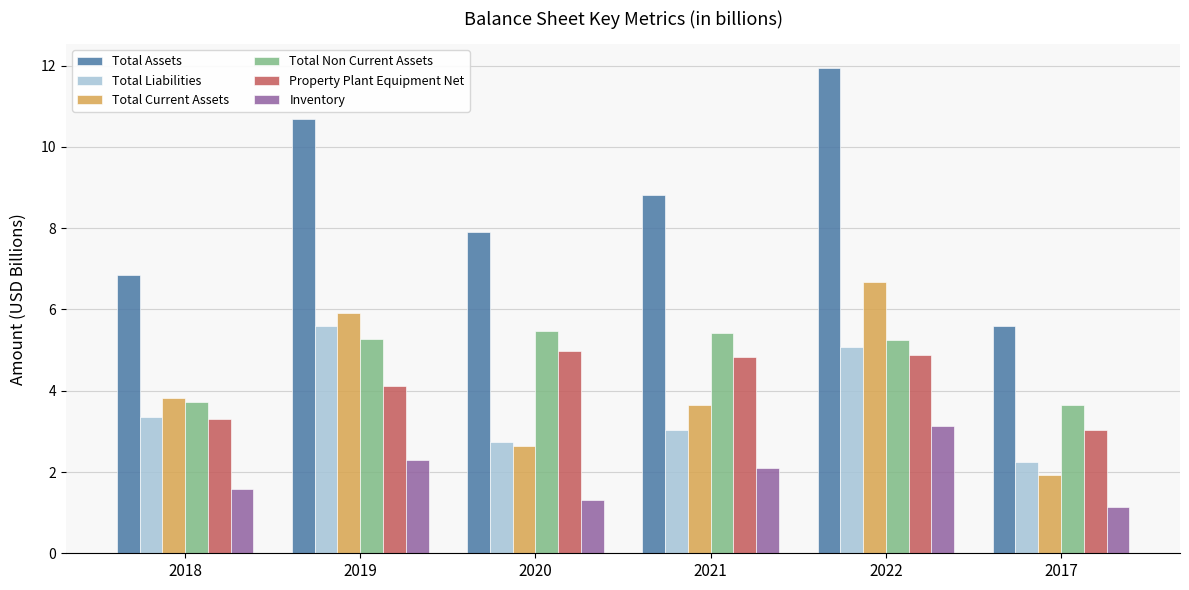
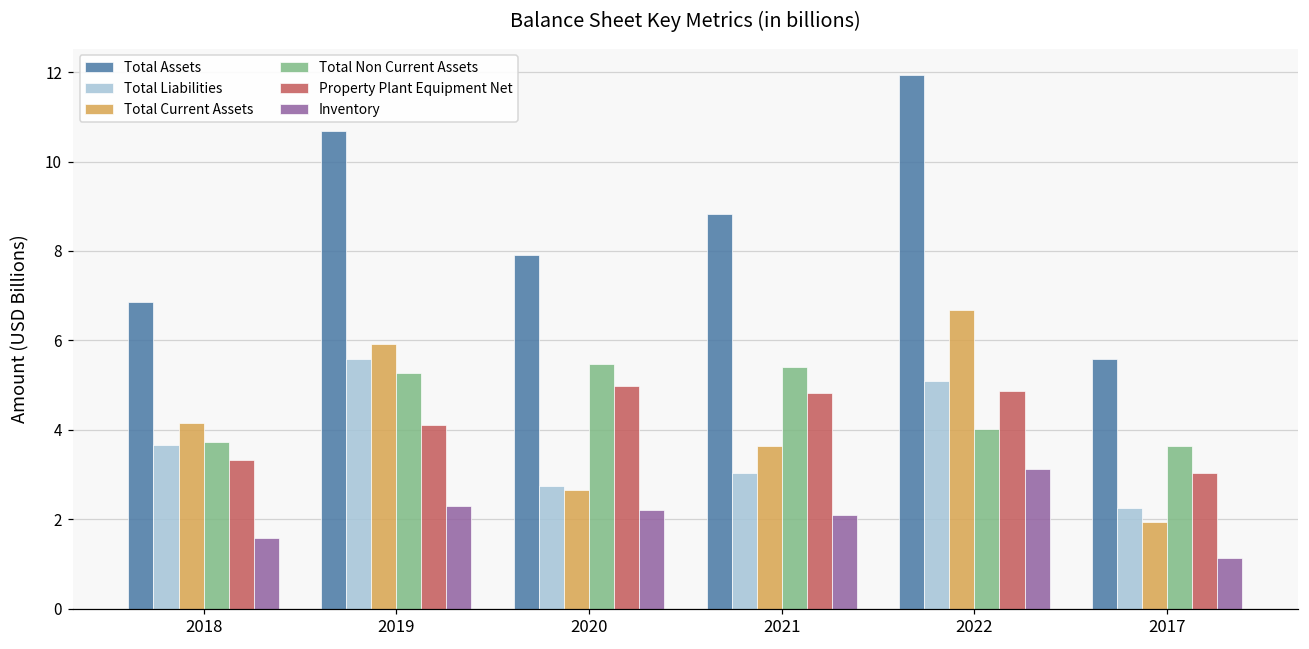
  {
    "Total Assets": {
      "2018": 6.9,
      "2019": 10.7,
      "2020": 7.9,
      "2021": 8.8,
      "2022": 11.9,
      "2017": 5.6
    },
    "Total Liabilities": {
-     "2018": 3.3,
+     "2018": 3.7,
      "2019": 5.6,
      "2020": 2.7,
      "2021": 3.0,
      "2022": 5.1,
      "2017": 2.3
    },
    "Total Current Assets": {
-     "2018": 3.8,
+     "2018": 4.2,
      "2019": 5.9,
      "2020": 2.6,
      "2021": 3.6,
      "2022": 6.7,
      "2017": 1.9
    },
    "Total Non Current Assets": {
      "2018": 3.7,
      "2019": 5.3,
      "2020": 5.5,
      "2021": 5.4,
-     "2022": 5.2,
+     "2022": 4.0,
      "2017": 3.6
    },
    "Property Plant Equipment Net": {
      "2018": 3.3,
      "2019": 4.1,
      "2020": 5.0,
      "2021": 4.8,
      "2022": 4.9,
      "2017": 3.0
    },
    "Inventory": {
      "2018": 1.6,
      "2019": 2.3,
-     "2020": 1.3,
+     "2020": 2.2,
      "2021": 2.1,
      "2022": 3.1,
      "2017": 1.1
    }
  }
